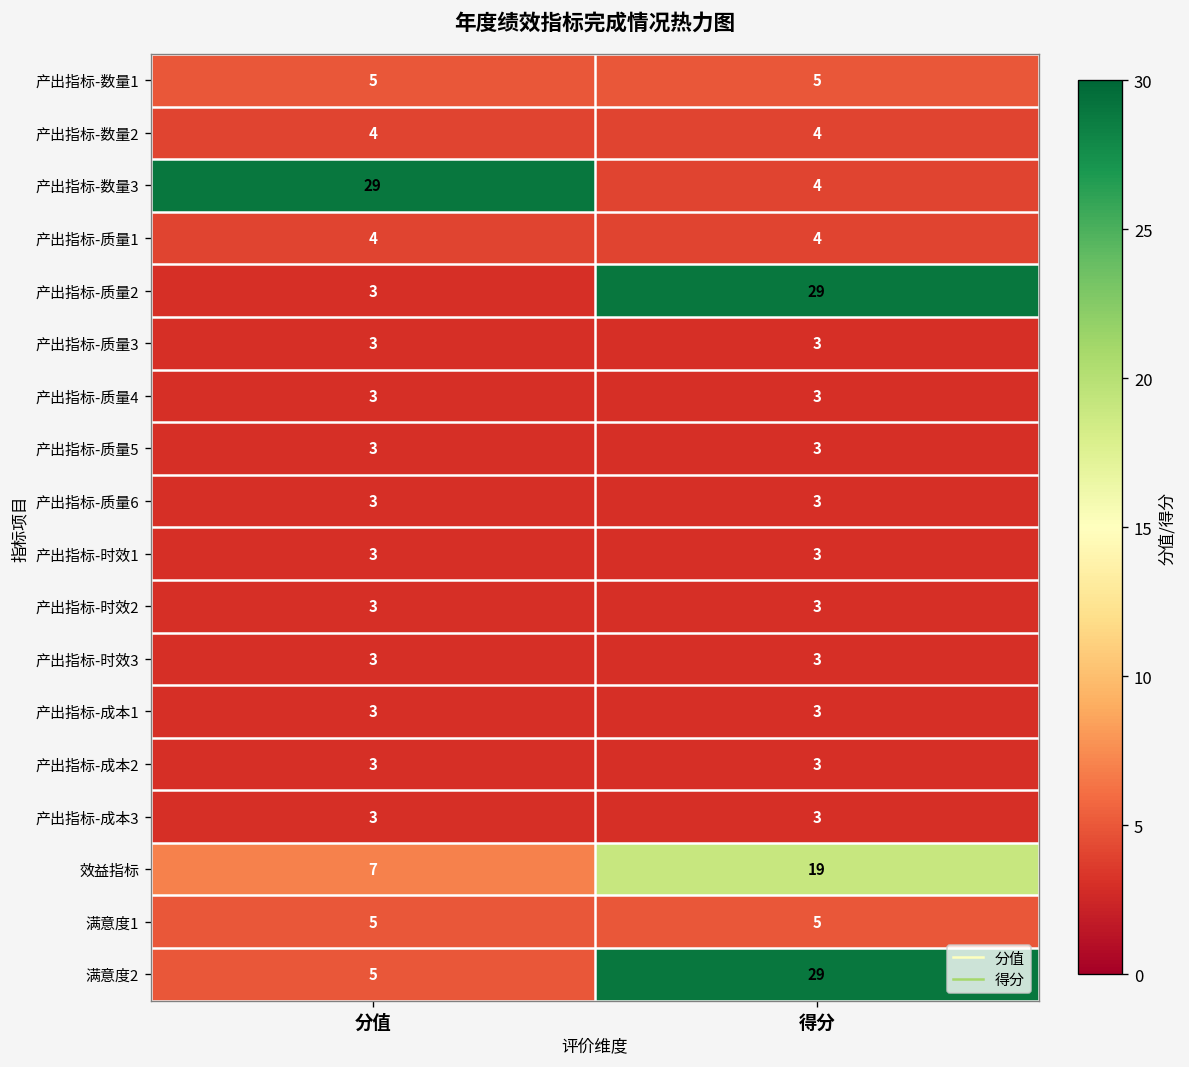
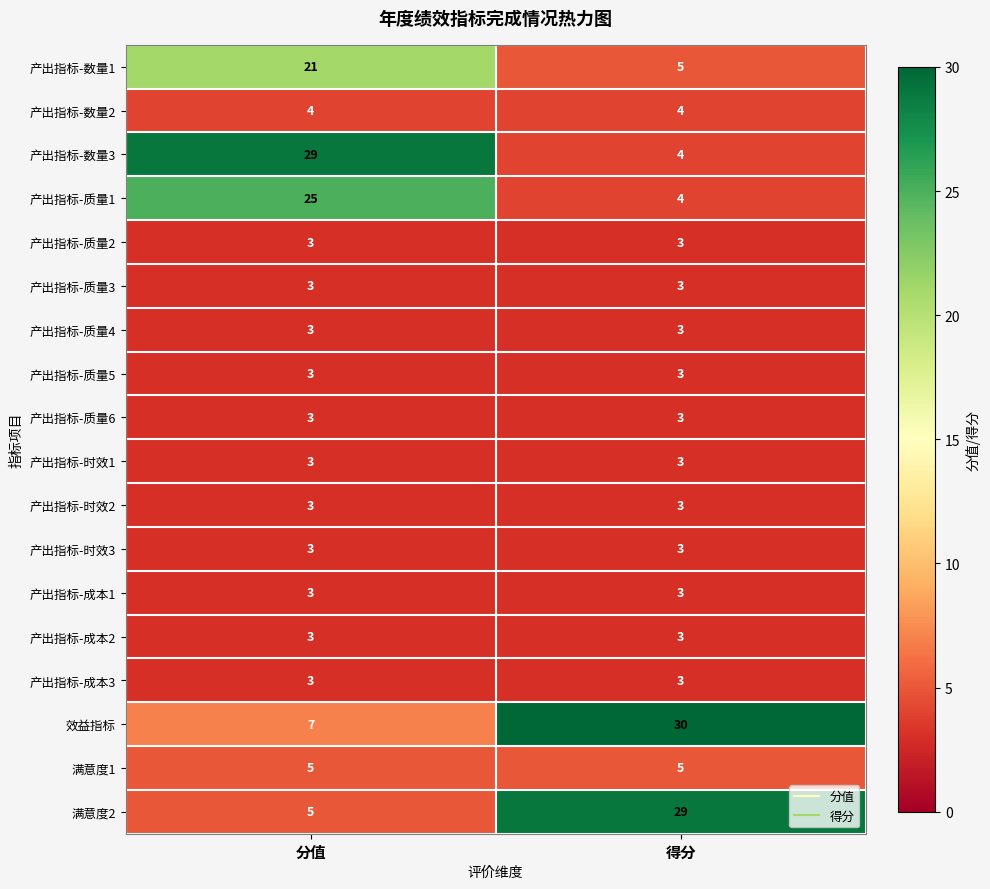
  {
    "产出指标-数量1": {
-     "分值": 5,
+     "分值": 21,
      "得分": 5
    },
    "产出指标-数量2": {
      "分值": 4,
      "得分": 4
    },
    "产出指标-数量3": {
      "分值": 29,
      "得分": 4
    },
    "产出指标-质量1": {
-     "分值": 4,
+     "分值": 25,
      "得分": 4
    },
    "产出指标-质量2": {
      "分值": 3,
-     "得分": 29
+     "得分": 3
    },
    "产出指标-质量3": {
      "分值": 3,
      "得分": 3
    },
    "产出指标-质量4": {
      "分值": 3,
      "得分": 3
    },
    "产出指标-质量5": {
      "分值": 3,
      "得分": 3
    },
    "产出指标-质量6": {
      "分值": 3,
      "得分": 3
    },
    "产出指标-时效1": {
      "分值": 3,
      "得分": 3
    },
    "产出指标-时效2": {
      "分值": 3,
      "得分": 3
    },
    "产出指标-时效3": {
      "分值": 3,
      "得分": 3
    },
    "产出指标-成本1": {
      "分值": 3,
      "得分": 3
    },
    "产出指标-成本2": {
      "分值": 3,
      "得分": 3
    },
    "产出指标-成本3": {
      "分值": 3,
      "得分": 3
    },
    "效益指标": {
      "分值": 7,
-     "得分": 19
+     "得分": 30
    },
    "满意度1": {
      "分值": 5,
      "得分": 5
    },
    "满意度2": {
      "分值": 5,
      "得分": 29
    }
  }
